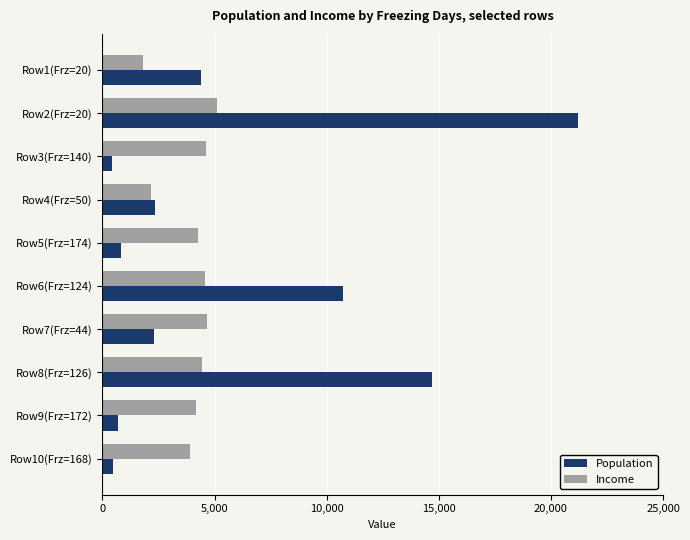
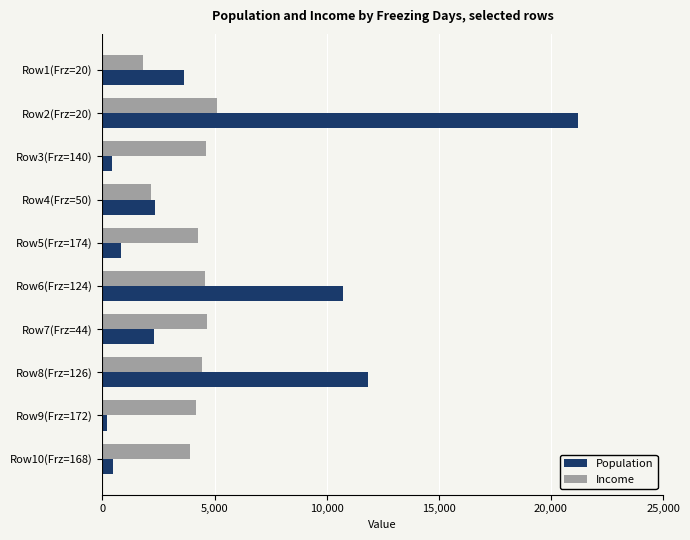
  {
    "Population": {
-     "Row1(Frz=20)": "4,400",
+     "Row1(Frz=20)": "3,600",
      "Row2(Frz=20)": "21,200",
      "Row3(Frz=140)": "400",
      "Row4(Frz=50)": "2,300",
      "Row5(Frz=174)": "800",
      "Row6(Frz=124)": "10,700",
      "Row7(Frz=44)": "2,300",
-     "Row8(Frz=126)": "14,700",
-     "Row9(Frz=172)": "700",
+     "Row8(Frz=126)": "11,900",
+     "Row9(Frz=172)": "200",
      "Row10(Frz=168)": "500"
    },
    "Income": {
      "Row1(Frz=20)": "1,800",
      "Row2(Frz=20)": "5,100",
      "Row3(Frz=140)": "4,600",
      "Row4(Frz=50)": "2,200",
      "Row5(Frz=174)": "4,300",
      "Row6(Frz=124)": "4,600",
      "Row7(Frz=44)": "4,700",
      "Row8(Frz=126)": "4,400",
      "Row9(Frz=172)": "4,200",
      "Row10(Frz=168)": "3,900"
    }
  }
